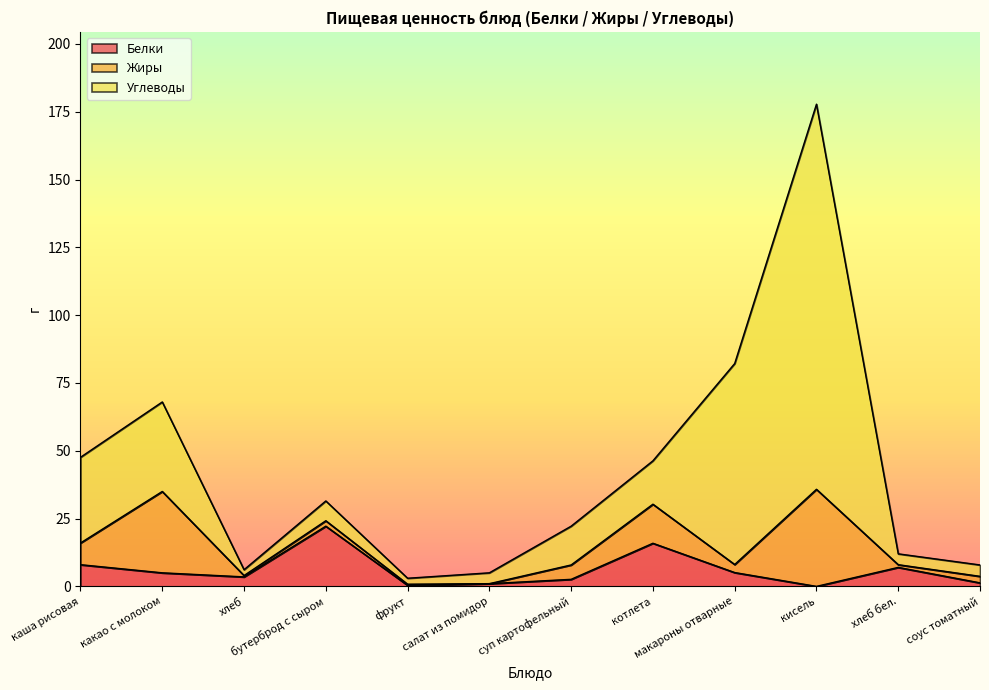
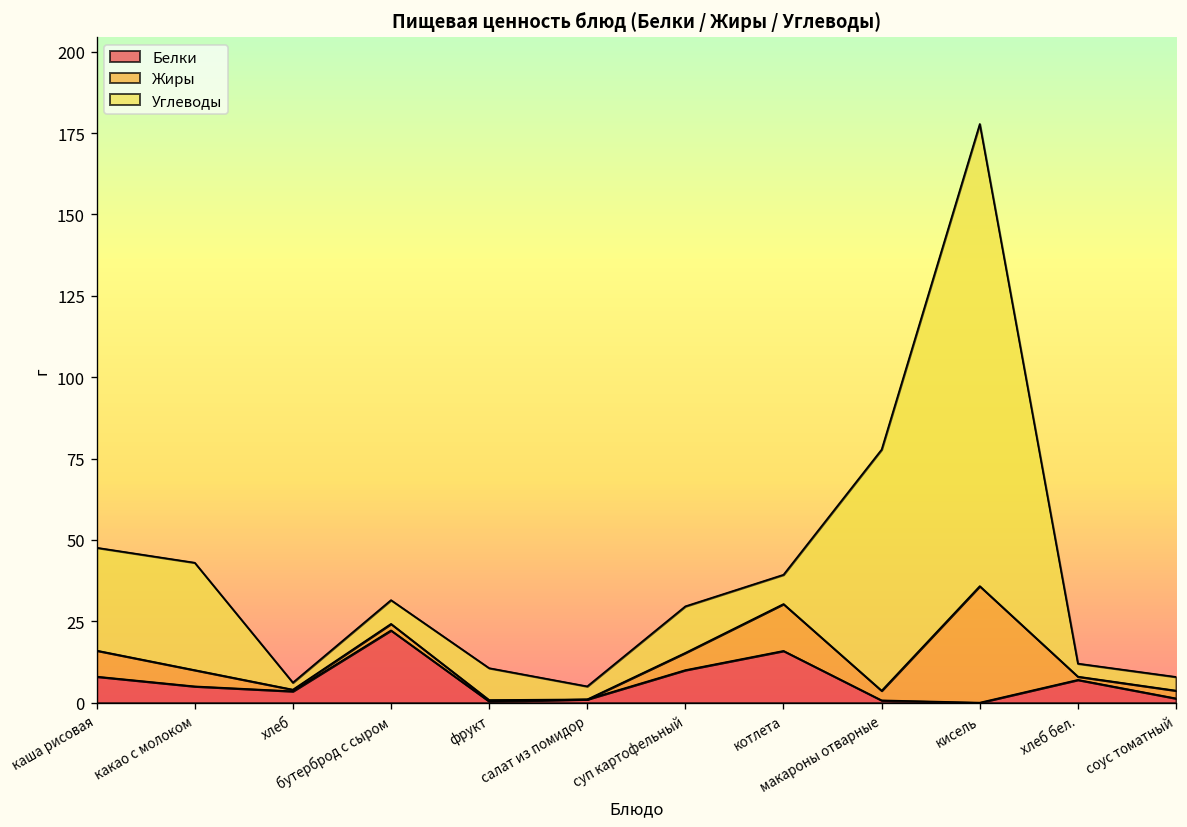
  {
    "Белки": {
      "каша рисовая": 8,
      "какао с молоком": 5,
      "бутерброд с сыром": 22,
-     "суп картофельный": 3,
+     "суп картофельный": 10,
      "котлета": 16,
-     "макароны отварные": 5,
+     "макароны отварные": 1,
      "кисель": 0,
      "хлеб бел.": 7,
      "соус томатный": 1
    },
    "Жиры": {
      "каша рисовая": 8,
-     "какао с молоком": 30,
+     "какао с молоком": 5,
      "бутерброд с сыром": 2,
      "суп картофельный": 5,
      "котлета": 14,
      "макароны отварные": 3,
      "кисель": 36,
      "хлеб бел.": 1,
      "соус томатный": 2
    },
    "Углеводы": {
      "каша рисовая": 32,
      "какао с молоком": 33,
      "хлеб": 2,
      "бутерброд с сыром": 7,
-     "фрукт": 2,
+     "фрукт": 10,
      "салат из помидор": 4,
      "суп картофельный": 14,
-     "котлета": 16,
+     "котлета": 9,
      "макароны отварные": 74,
      "кисель": 142,
      "хлеб бел.": 4,
      "соус томатный": 4
    }
  }
